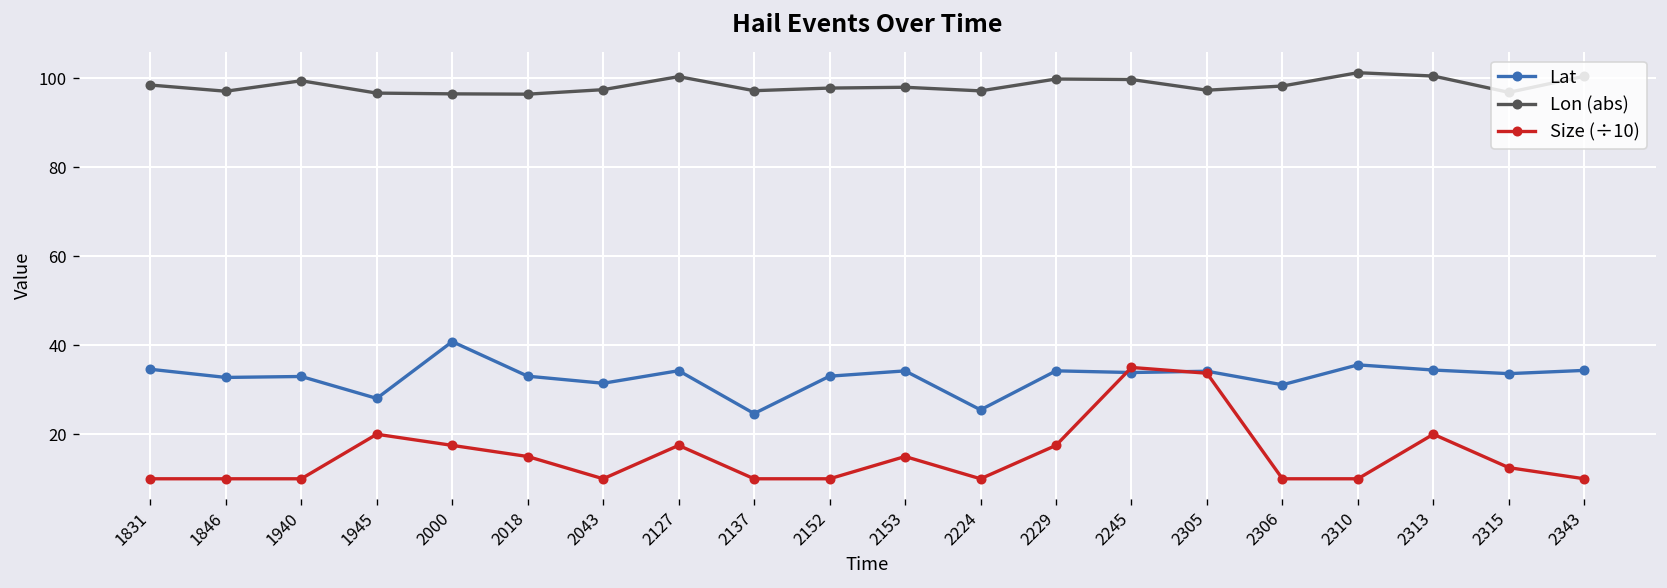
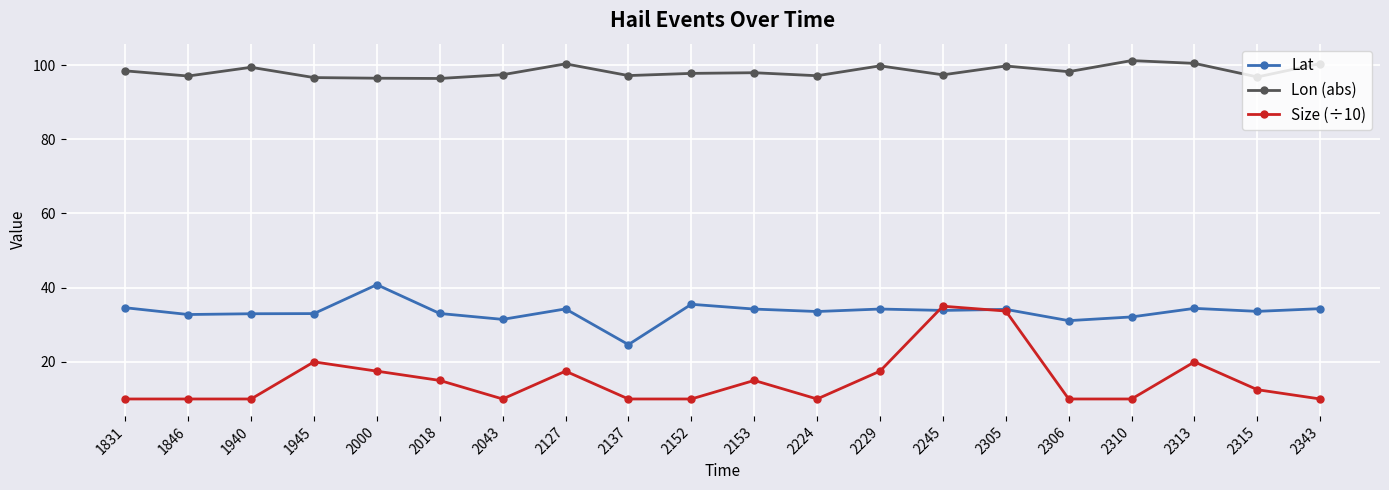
  {
    "Lat": {
      "1831": 35,
      "1846": 33,
      "1940": 33,
-     "1945": 28,
+     "1945": 33,
      "2000": 41,
      "2018": 33,
      "2043": 31,
      "2127": 34,
      "2137": 25,
-     "2152": 33,
+     "2152": 36,
      "2153": 34,
-     "2224": 25,
+     "2224": 34,
      "2229": 34,
      "2245": 34,
      "2306": 31,
-     "2310": 36,
+     "2310": 32,
      "2313": 34,
      "2315": 34,
      "2343": 34
    },
    "Lon (abs)": {
      "1831": 98,
      "1846": 97,
      "1940": 99,
      "1945": 97,
      "2000": 96,
      "2018": 96,
      "2043": 97,
      "2127": 100,
      "2137": 97,
      "2152": 98,
      "2153": 98,
      "2224": 97,
      "2229": 100,
-     "2245": 100,
-     "2305": 97,
+     "2245": 97,
+     "2305": 100,
      "2306": 98,
      "2310": 101,
      "2313": 100
    },
    "Size (÷10)": {
      "1831": 10,
      "1846": 10,
      "1940": 10,
      "1945": 20,
      "2000": 18,
      "2018": 15,
      "2043": 10,
      "2127": 18,
      "2137": 10,
      "2152": 10,
      "2153": 15,
      "2224": 10,
      "2229": 18,
      "2245": 35,
      "2306": 10,
      "2310": 10,
      "2313": 20,
      "2315": 13,
      "2343": 10
    }
  }
